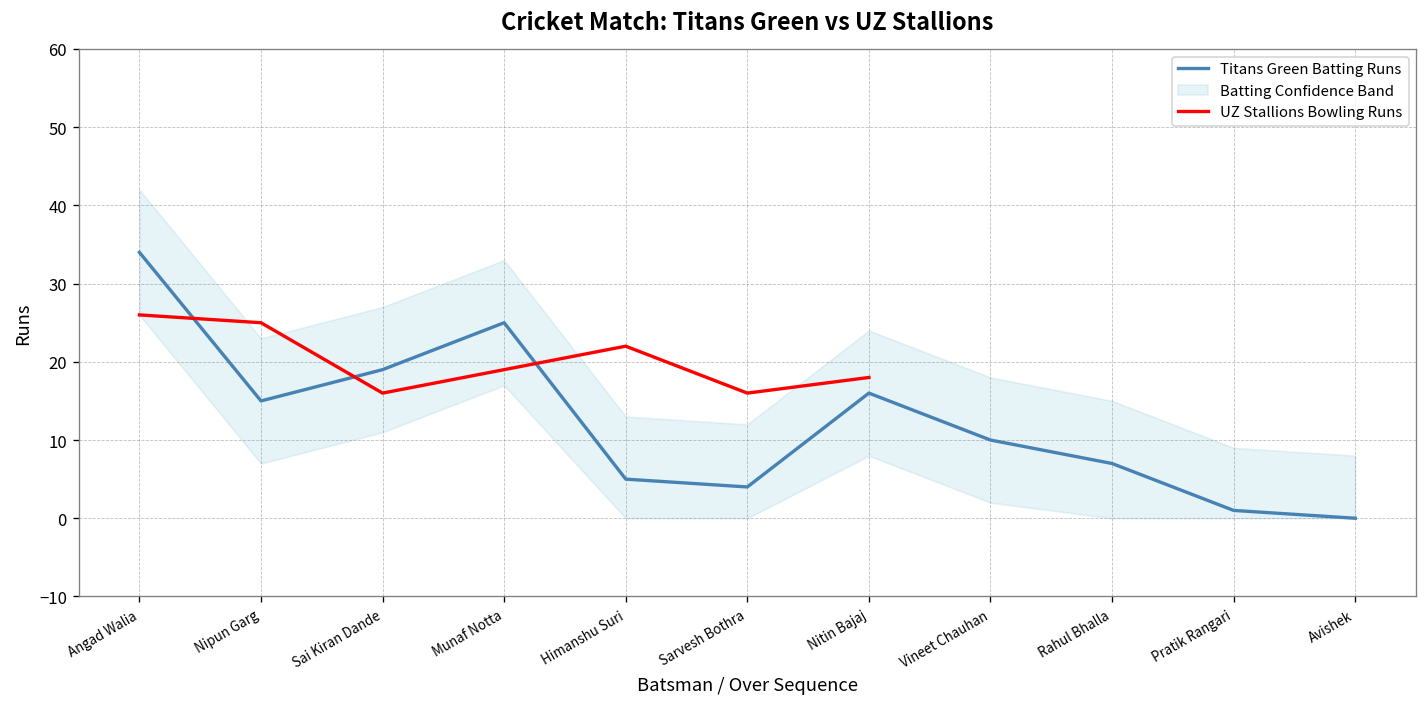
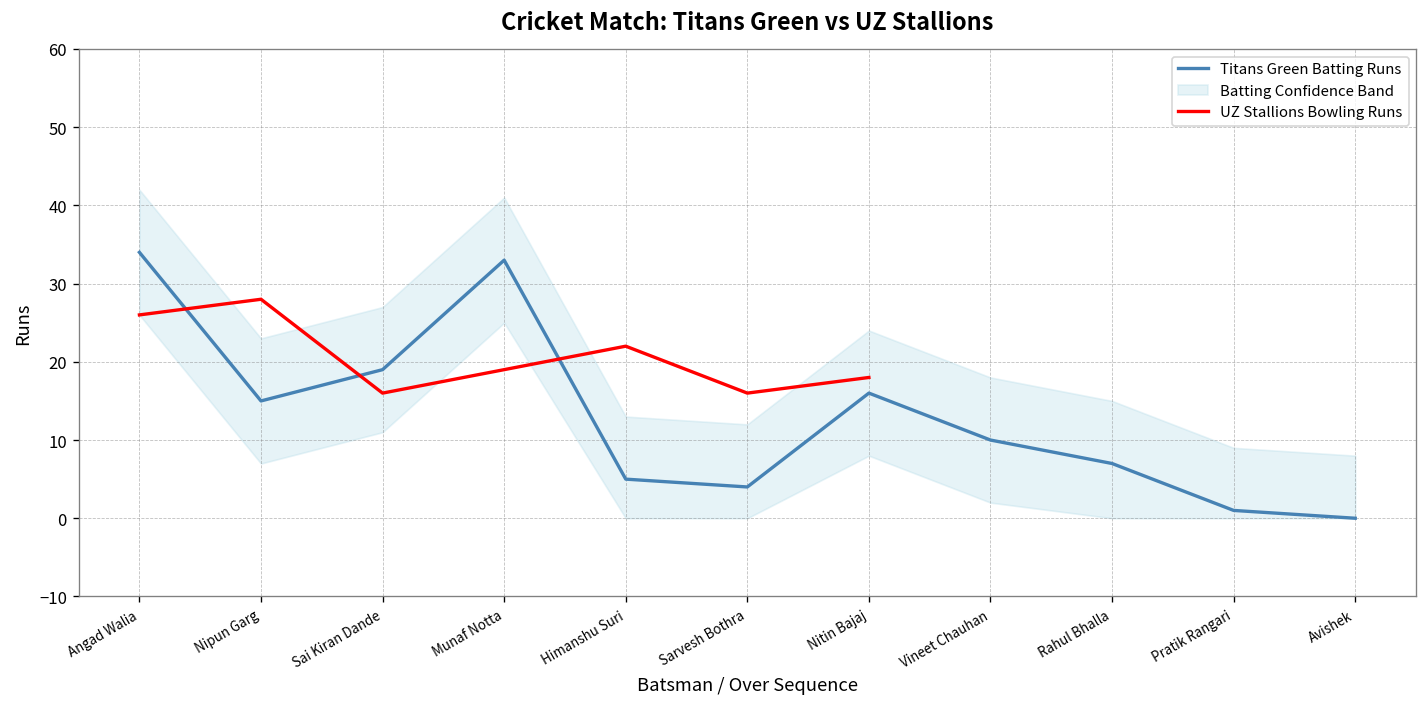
  {
    "Titans Green Batting Runs": {
      "Angad Walia": 34,
      "Nipun Garg": 15,
      "Sai Kiran Dande": 19,
-     "Munaf Notta": 25,
+     "Munaf Notta": 33,
      "Himanshu Suri": 5,
      "Sarvesh Bothra": 4,
      "Nitin Bajaj": 16,
      "Vineet Chauhan": 10,
      "Rahul Bhalla": 7,
      "Pratik Rangari": 1,
      "Avishek": 0
    },
    "Batting Confidence Band": {
      "Himanshu Suri": 13,
      "Sarvesh Bothra": 12,
      "Rahul Bhalla": 15,
      "Pratik Rangari": 9,
      "Avishek": 8
    },
    "UZ Stallions Bowling Runs": {
      "Angad Walia": 26,
-     "Nipun Garg": 25,
+     "Nipun Garg": 28,
      "Sai Kiran Dande": 16,
      "Munaf Notta": 19,
      "Himanshu Suri": 22,
      "Sarvesh Bothra": 16,
      "Nitin Bajaj": 18
    }
  }
